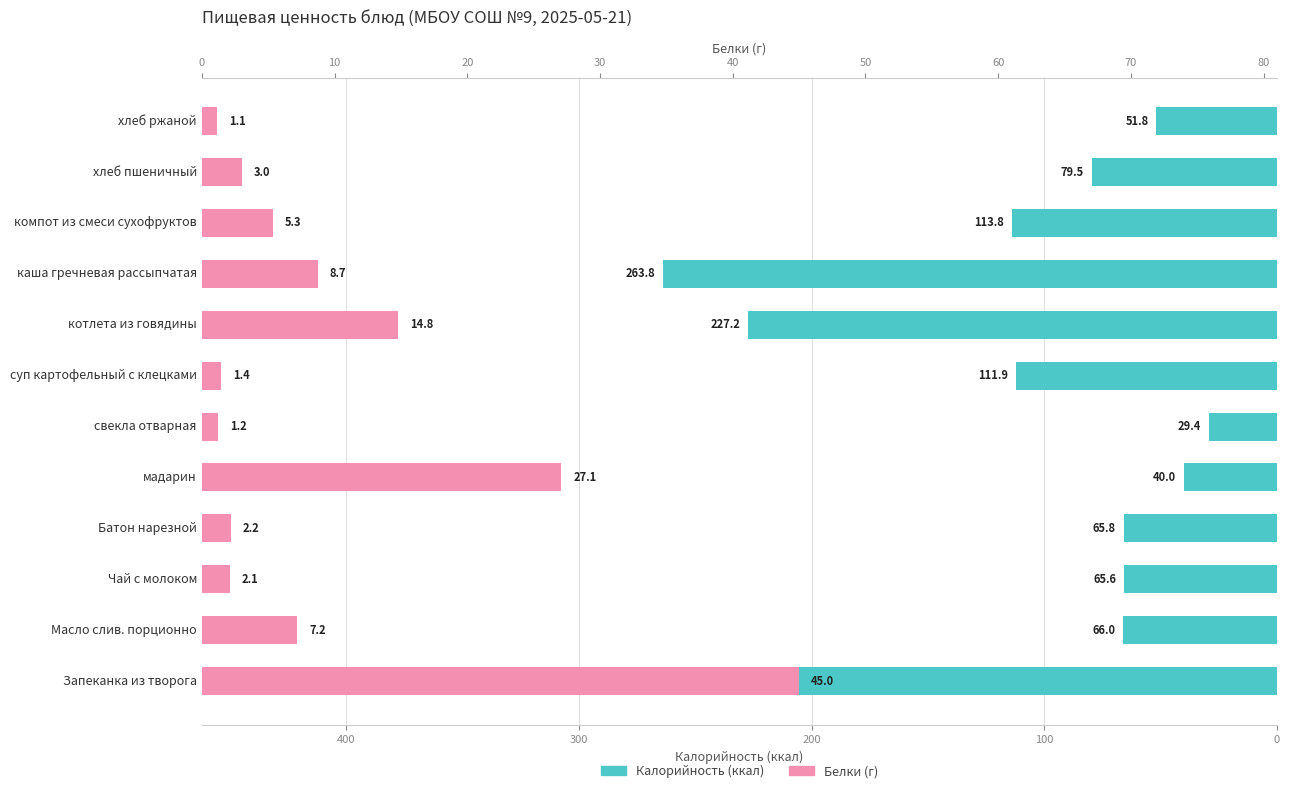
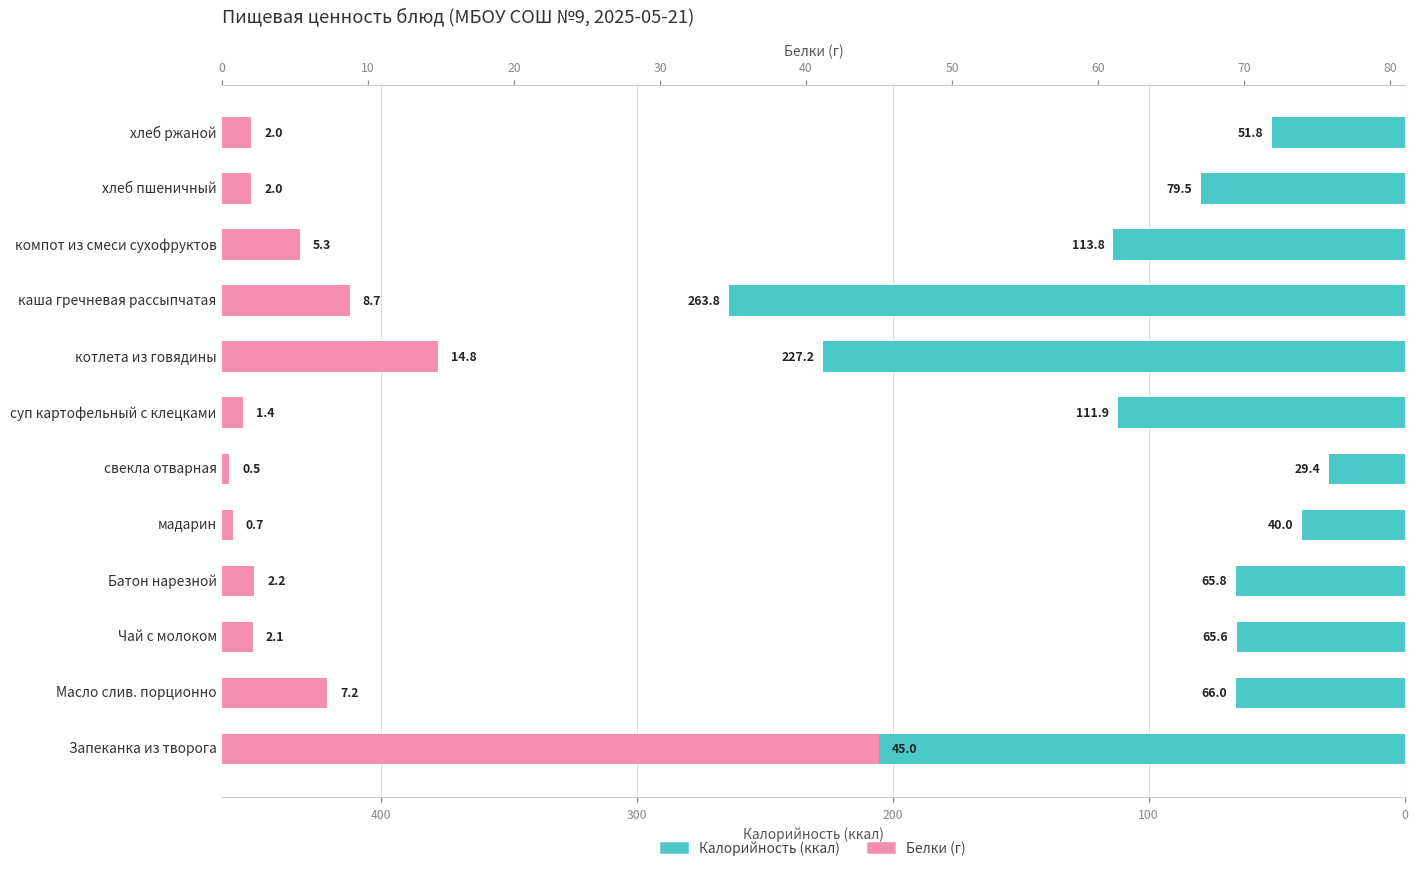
  {
    "Белки (г)": {
-     "хлеб ржаной": 1.1,
-     "хлеб пшеничный": 3.0,
+     "хлеб ржаной": 2.0,
+     "хлеб пшеничный": 2.0,
      "компот из смеси сухофруктов": 5.3,
      "каша гречневая рассыпчатая": 8.7,
      "котлета из говядины": 14.8,
      "суп картофельный с клецками": 1.4,
-     "свекла отварная": 1.2,
-     "мадарин": 27.1,
+     "свекла отварная": 0.5,
+     "мадарин": 0.7,
      "Батон нарезной": 2.2,
      "Чай с молоком": 2.1,
      "Масло слив. порционно": 7.2,
      "Запеканка из творога": 45.0
    }
  }
